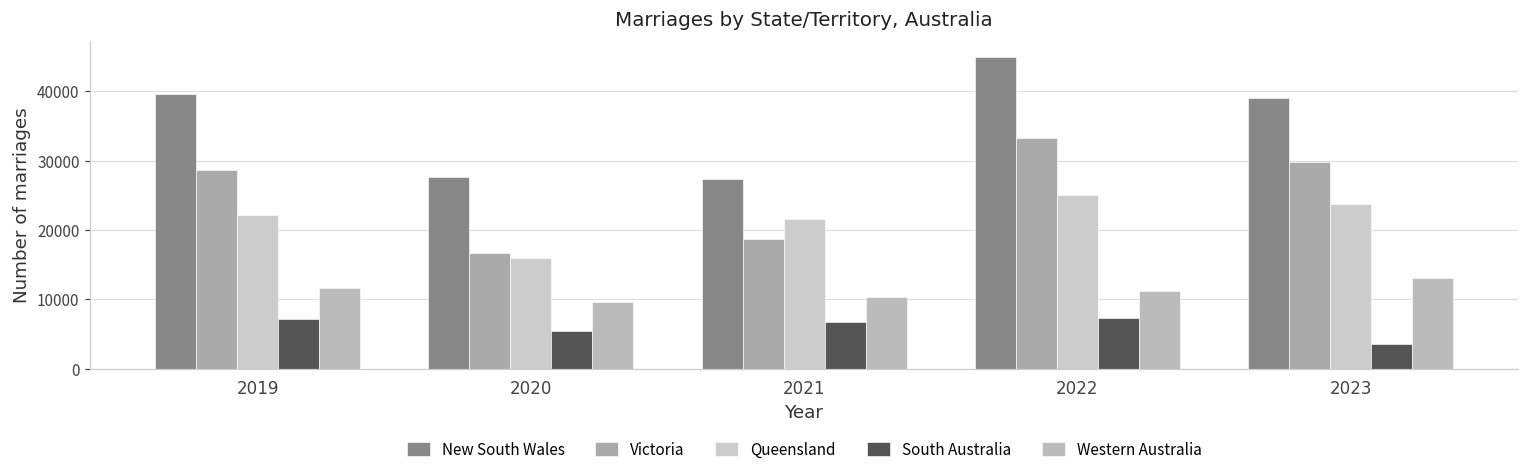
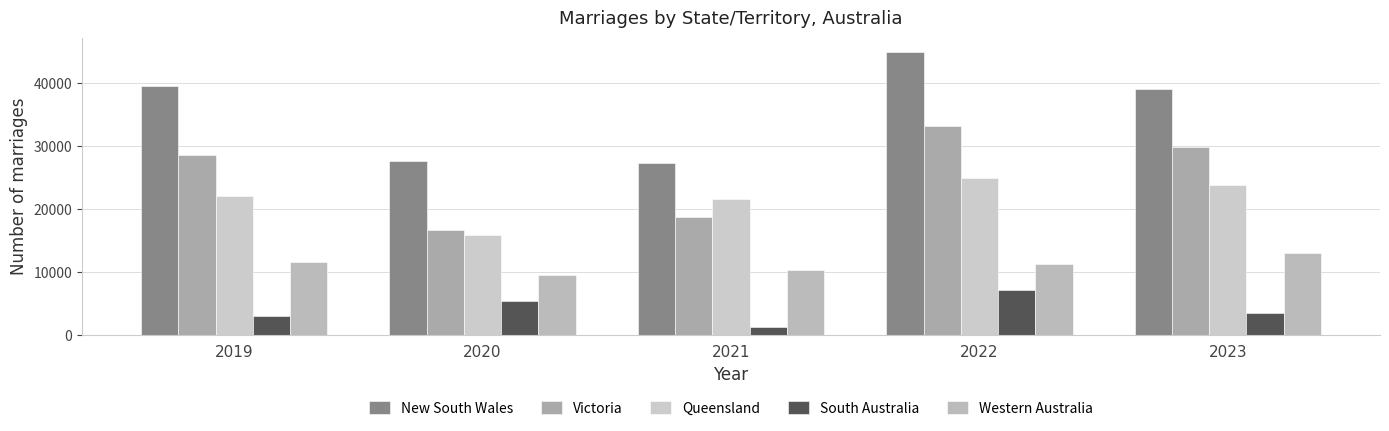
  {
    "South Australia": {
-     "2019": 7000,
+     "2019": 3000,
      "2020": 5000,
-     "2021": 7000,
+     "2021": 1000,
      "2022": 7000,
      "2023": 4000
    }
  }
